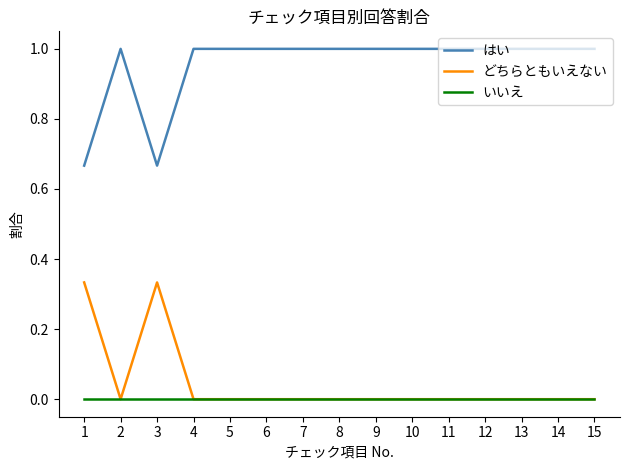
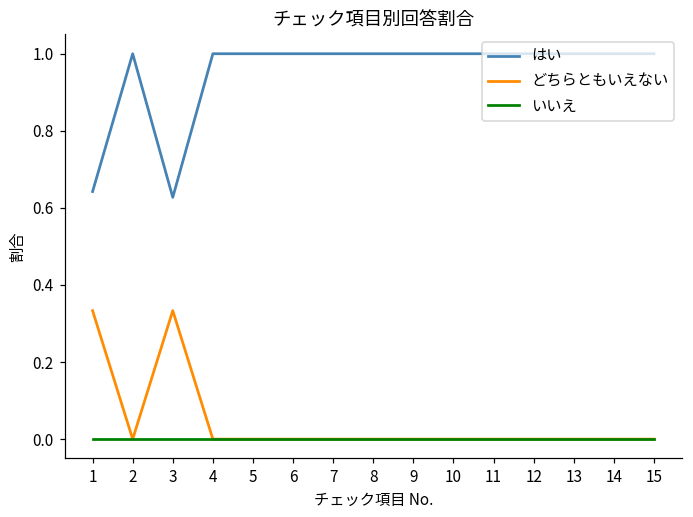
  {
    "はい": {
-     "1": 0.67,
+     "1": 0.64,
      "2": 1.00,
-     "3": 0.67,
+     "3": 0.63,
      "4": 1.00,
      "5": 1.00,
      "6": 1.00,
      "7": 1.00,
      "8": 1.00,
      "9": 1.00,
      "10": 1.00
    },
    "どちらともいえない": {
      "1": 0.33,
      "3": 0.33
    },
    "いいえ": {
      "1": 0.00,
      "3": 0.00
    }
  }
